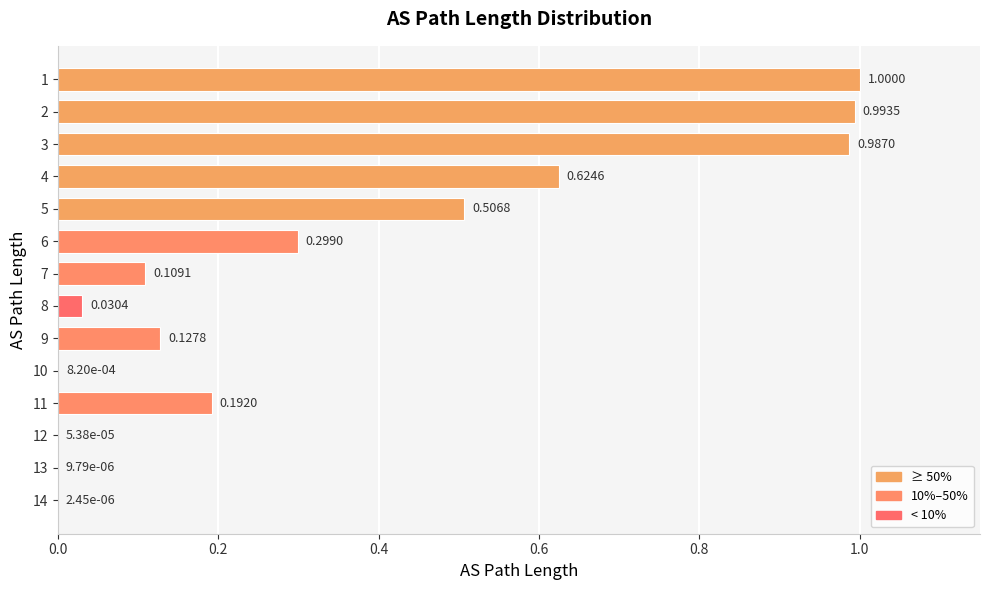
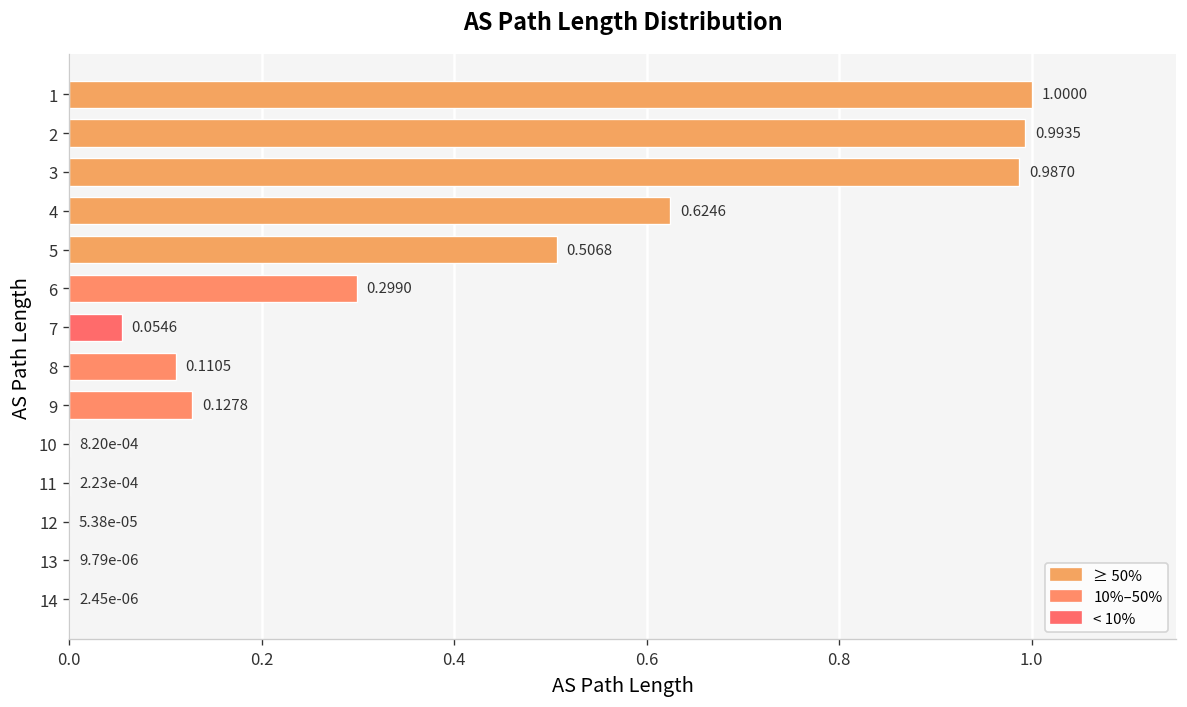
  {
    "1": "1.0000",
    "2": "0.9935",
    "3": "0.9870",
    "4": "0.6246",
    "5": "0.5068",
    "6": "0.2990",
-   "7": "0.1091",
-   "8": "0.0304",
+   "7": "0.0546",
+   "8": "0.1105",
    "9": "0.1278",
    "10": "8.20e-04",
-   "11": "0.1920",
+   "11": "2.23e-04",
    "12": "5.38e-05",
    "13": "9.79e-06",
    "14": "2.45e-06"
  }
